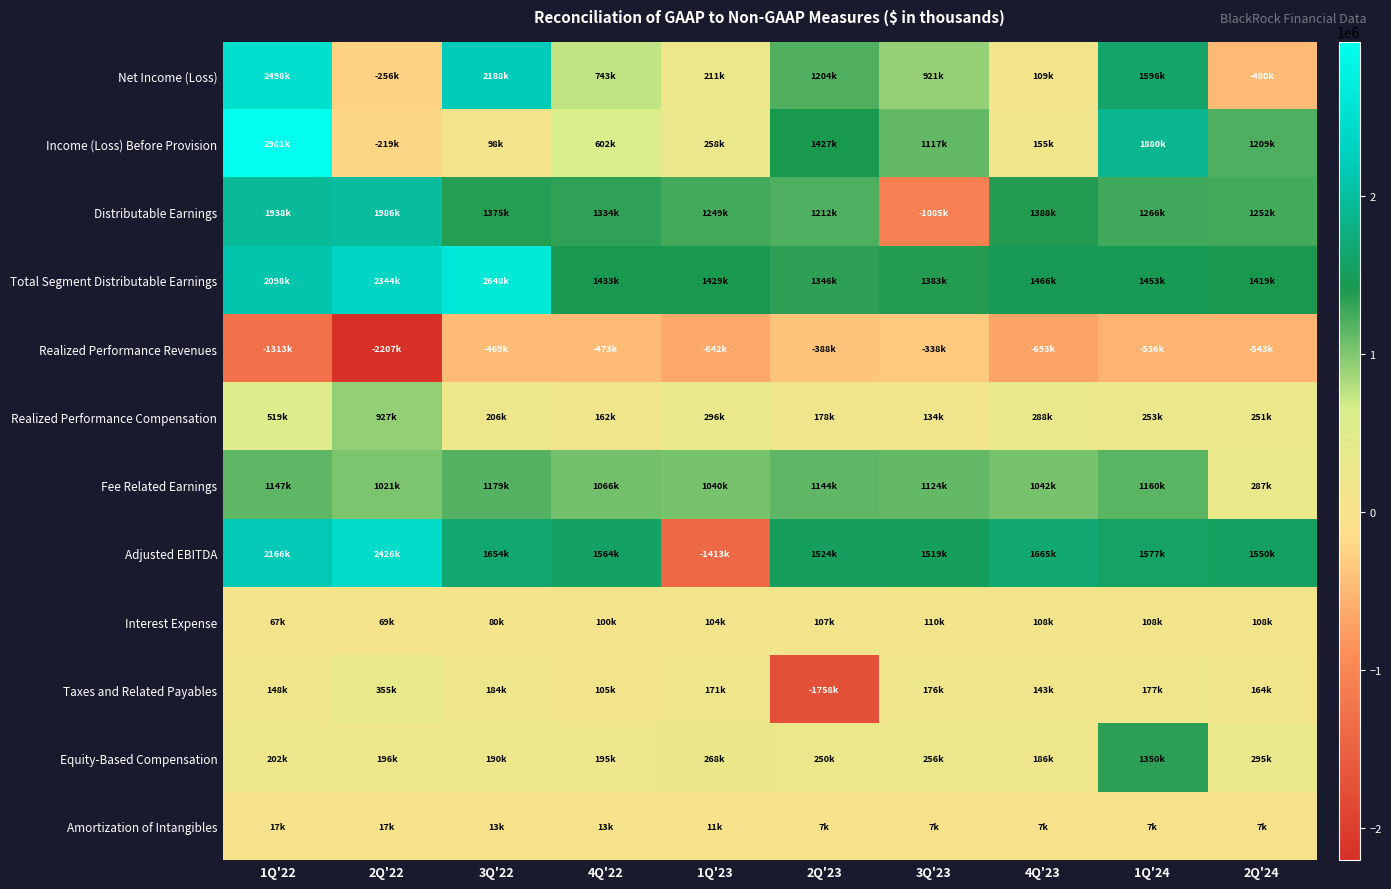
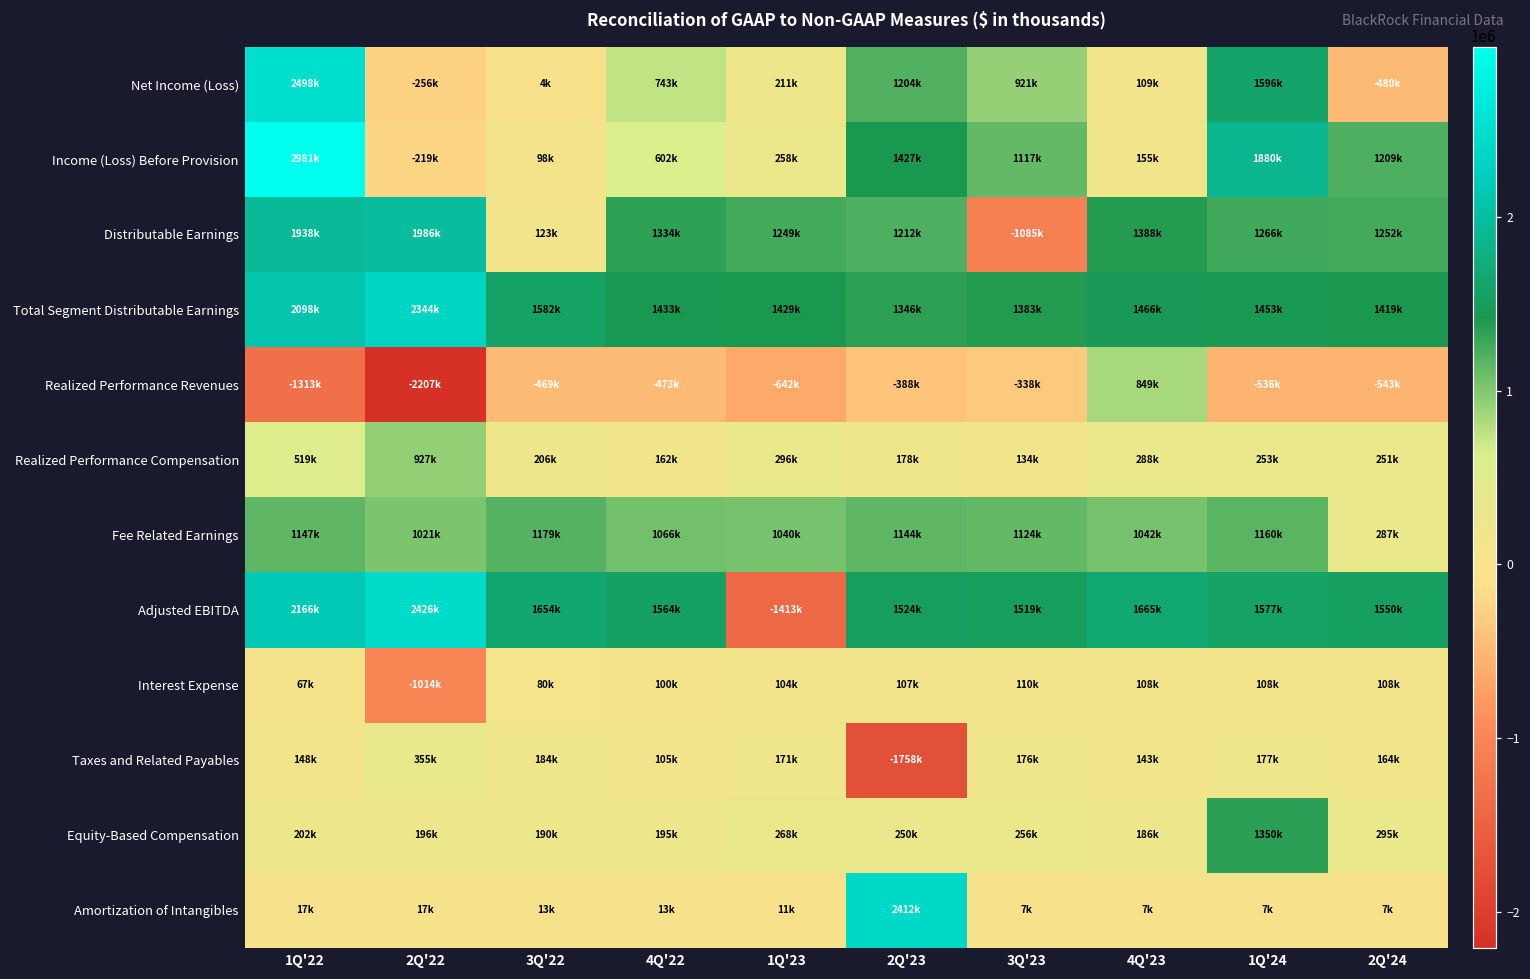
  {
    "Net Income (Loss)": {
      "1Q'22": "2498k",
      "2Q'22": "-256k",
-     "3Q'22": "2188k",
+     "3Q'22": "4k",
      "4Q'22": "743k",
      "1Q'23": "211k",
      "2Q'23": "1204k",
      "3Q'23": "921k",
      "4Q'23": "109k",
      "1Q'24": "1596k",
      "2Q'24": "-480k"
    },
    "Income (Loss) Before Provision": {
      "1Q'22": "2981k",
      "2Q'22": "-219k",
      "3Q'22": "98k",
      "4Q'22": "602k",
      "1Q'23": "258k",
      "2Q'23": "1427k",
      "3Q'23": "1117k",
      "4Q'23": "155k",
      "1Q'24": "1880k",
      "2Q'24": "1209k"
    },
    "Distributable Earnings": {
      "1Q'22": "1938k",
      "2Q'22": "1986k",
-     "3Q'22": "1375k",
+     "3Q'22": "123k",
      "4Q'22": "1334k",
      "1Q'23": "1249k",
      "2Q'23": "1212k",
      "3Q'23": "-1085k",
      "4Q'23": "1388k",
      "1Q'24": "1266k",
      "2Q'24": "1252k"
    },
    "Total Segment Distributable Earnings": {
      "1Q'22": "2098k",
      "2Q'22": "2344k",
-     "3Q'22": "2648k",
+     "3Q'22": "1582k",
      "4Q'22": "1433k",
      "1Q'23": "1429k",
      "2Q'23": "1346k",
      "3Q'23": "1383k",
      "4Q'23": "1466k",
      "1Q'24": "1453k",
      "2Q'24": "1419k"
    },
    "Realized Performance Revenues": {
      "1Q'22": "-1313k",
      "2Q'22": "-2207k",
      "3Q'22": "-469k",
      "4Q'22": "-473k",
      "1Q'23": "-642k",
      "2Q'23": "-388k",
      "3Q'23": "-338k",
-     "4Q'23": "-693k",
+     "4Q'23": "849k",
      "1Q'24": "-536k",
      "2Q'24": "-543k"
    },
    "Realized Performance Compensation": {
      "1Q'22": "519k",
      "2Q'22": "927k",
      "3Q'22": "206k",
      "4Q'22": "162k",
      "1Q'23": "296k",
      "2Q'23": "178k",
      "3Q'23": "134k",
      "4Q'23": "288k",
      "1Q'24": "253k",
      "2Q'24": "251k"
    },
    "Fee Related Earnings": {
      "1Q'22": "1147k",
      "2Q'22": "1021k",
      "3Q'22": "1179k",
      "4Q'22": "1066k",
      "1Q'23": "1040k",
      "2Q'23": "1144k",
      "3Q'23": "1124k",
      "4Q'23": "1042k",
      "1Q'24": "1160k",
      "2Q'24": "287k"
    },
    "Adjusted EBITDA": {
      "1Q'22": "2166k",
      "2Q'22": "2426k",
      "3Q'22": "1654k",
      "4Q'22": "1564k",
      "1Q'23": "-1413k",
      "2Q'23": "1524k",
      "3Q'23": "1519k",
      "4Q'23": "1665k",
      "1Q'24": "1577k",
      "2Q'24": "1550k"
    },
    "Interest Expense": {
      "1Q'22": "67k",
-     "2Q'22": "69k",
+     "2Q'22": "-1014k",
      "3Q'22": "80k",
      "4Q'22": "100k",
      "1Q'23": "104k",
      "2Q'23": "107k",
      "3Q'23": "110k",
      "4Q'23": "108k",
      "1Q'24": "108k",
      "2Q'24": "108k"
    },
    "Taxes and Related Payables": {
      "1Q'22": "148k",
      "2Q'22": "355k",
      "3Q'22": "184k",
      "4Q'22": "105k",
      "1Q'23": "171k",
      "2Q'23": "-1758k",
      "3Q'23": "176k",
      "4Q'23": "143k",
      "1Q'24": "177k",
      "2Q'24": "164k"
    },
    "Equity-Based Compensation": {
      "1Q'22": "202k",
      "2Q'22": "196k",
      "3Q'22": "190k",
      "4Q'22": "195k",
      "1Q'23": "268k",
      "2Q'23": "250k",
      "3Q'23": "256k",
      "4Q'23": "186k",
      "1Q'24": "1350k",
      "2Q'24": "295k"
    },
    "Amortization of Intangibles": {
      "1Q'22": "17k",
      "2Q'22": "17k",
      "3Q'22": "13k",
      "4Q'22": "13k",
      "1Q'23": "11k",
-     "2Q'23": "7k",
+     "2Q'23": "2412k",
      "3Q'23": "7k",
      "4Q'23": "7k",
      "1Q'24": "7k",
      "2Q'24": "7k"
    }
  }
